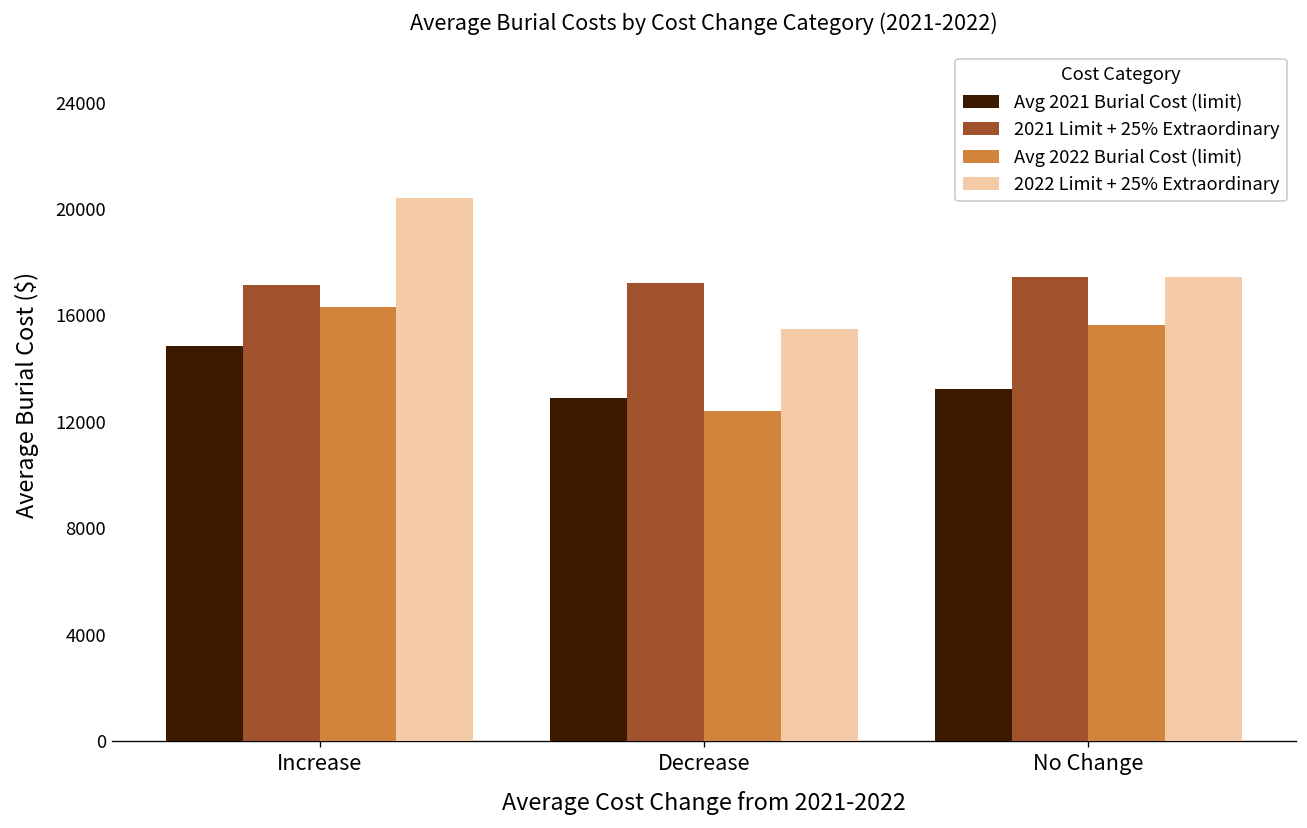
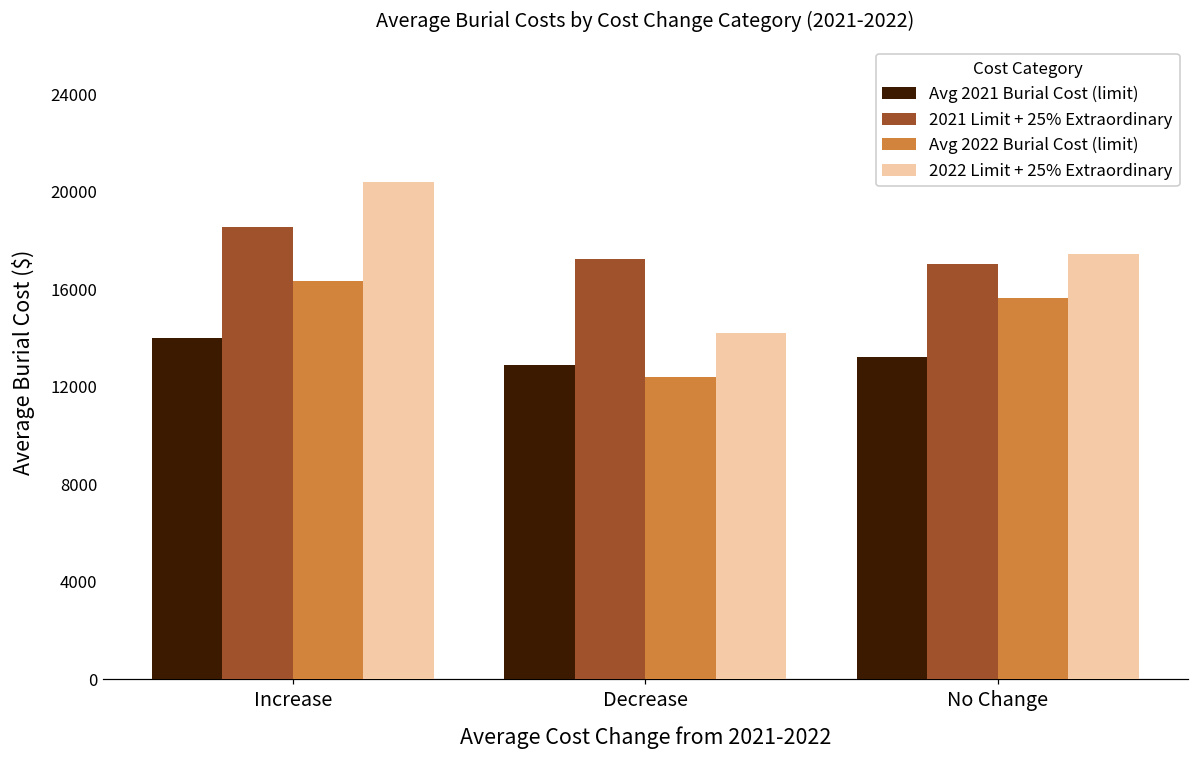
  {
    "Avg 2021 Burial Cost (limit)": {
-     "Increase": 14900,
+     "Increase": 14000,
      "Decrease": 12900,
      "No Change": 13200
    },
    "2021 Limit + 25% Extraordinary": {
-     "Increase": 17100,
+     "Increase": 18600,
      "Decrease": 17200,
-     "No Change": 17400
+     "No Change": 17000
    },
    "Avg 2022 Burial Cost (limit)": {
      "Increase": 16300,
      "Decrease": 12400,
      "No Change": 15600
    },
    "2022 Limit + 25% Extraordinary": {
      "Increase": 20400,
-     "Decrease": 15500,
+     "Decrease": 14200,
      "No Change": 17500
    }
  }
